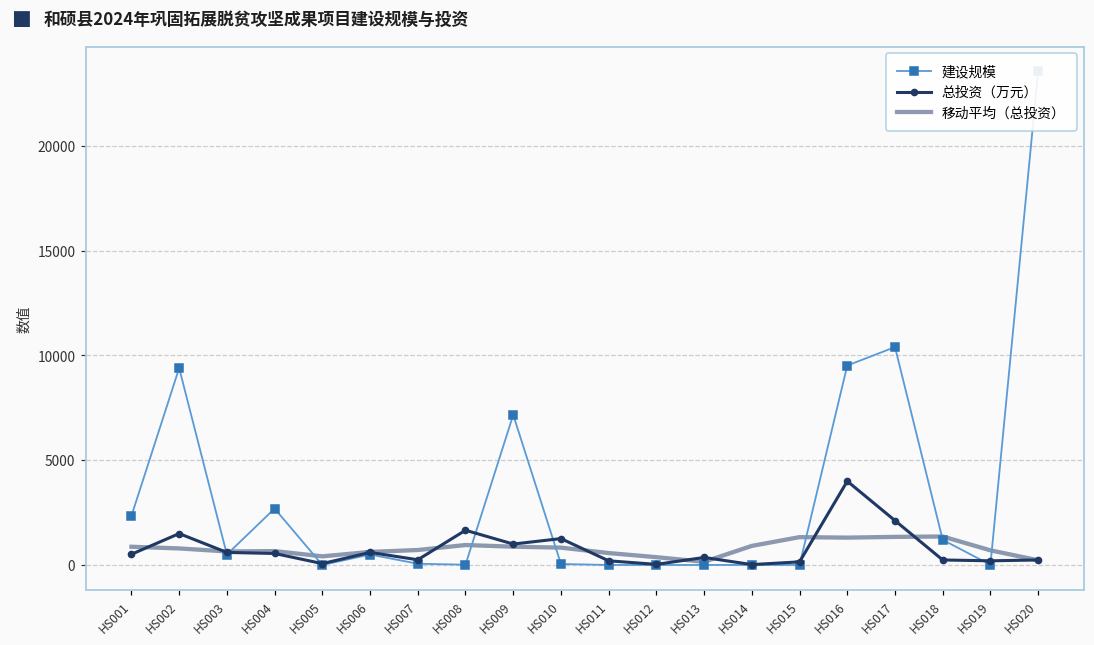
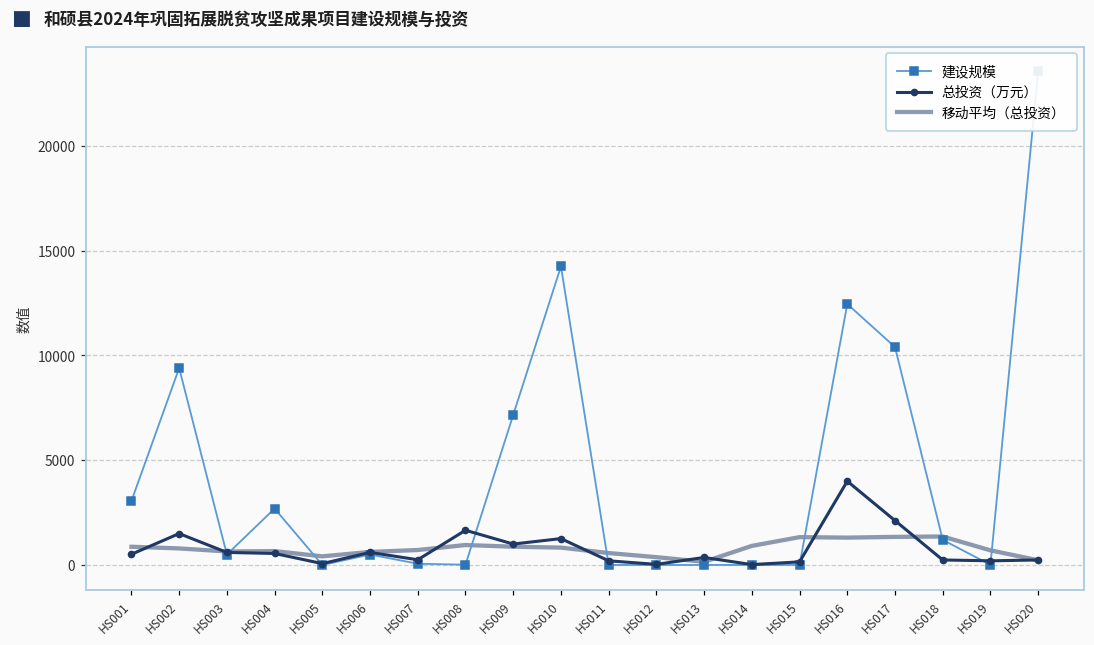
  {
    "建设规模": {
-     "HS001": 2300,
+     "HS001": 3100,
      "HS002": 9400,
      "HS004": 2700,
      "HS007": 100,
      "HS008": 0,
      "HS009": 7200,
-     "HS010": 0,
+     "HS010": 14300,
      "HS011": 0,
      "HS013": 0,
      "HS015": 0,
-     "HS016": 9500,
+     "HS016": 12500,
      "HS017": 10400,
      "HS018": 1200,
      "HS019": 0
    }
  }
